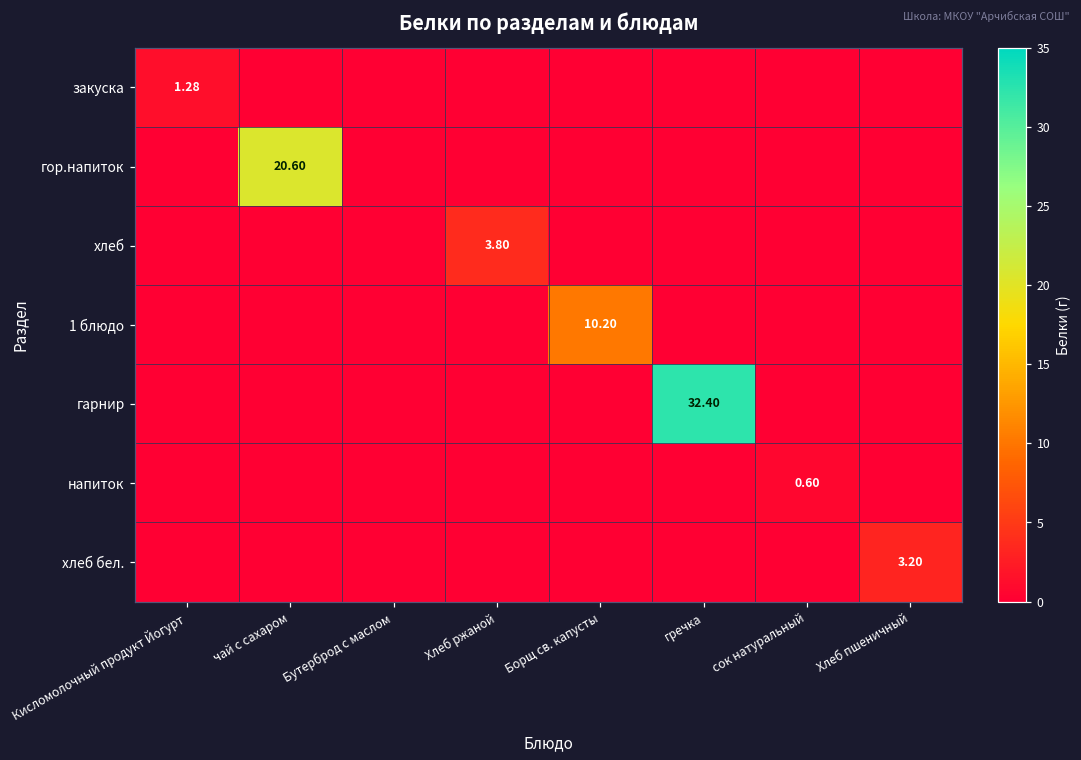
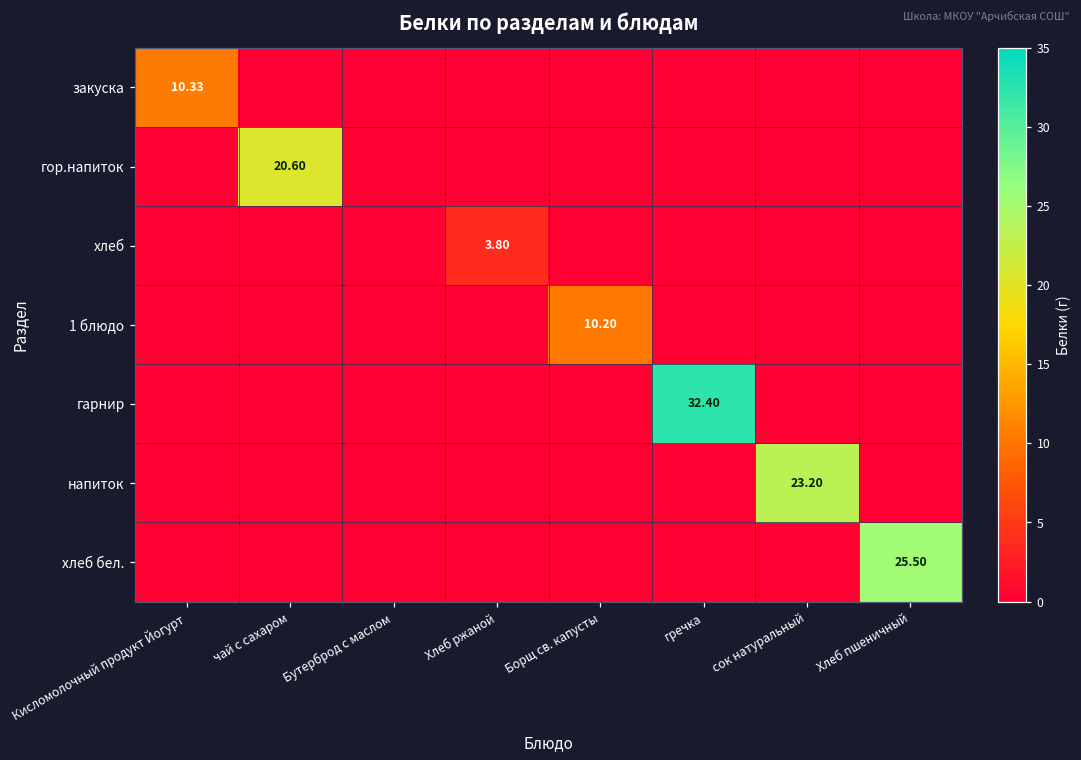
  {
    "закуска": {
-     "Кисломолочный продукт Йогурт": 1.28
+     "Кисломолочный продукт Йогурт": 10.33
    },
    "гор.напиток": {
      "чай с сахаром": 20.60
    },
    "хлеб": {
      "Хлеб ржаной": 3.80
    },
    "1 блюдо": {
      "Борщ св. капусты": 10.20
    },
    "гарнир": {
      "гречка": 32.40
    },
    "напиток": {
-     "сок натуральный": 0.60
+     "сок натуральный": 23.20
    },
    "хлеб бел.": {
-     "Хлеб пшеничный": 3.20
+     "Хлеб пшеничный": 25.50
    }
  }
